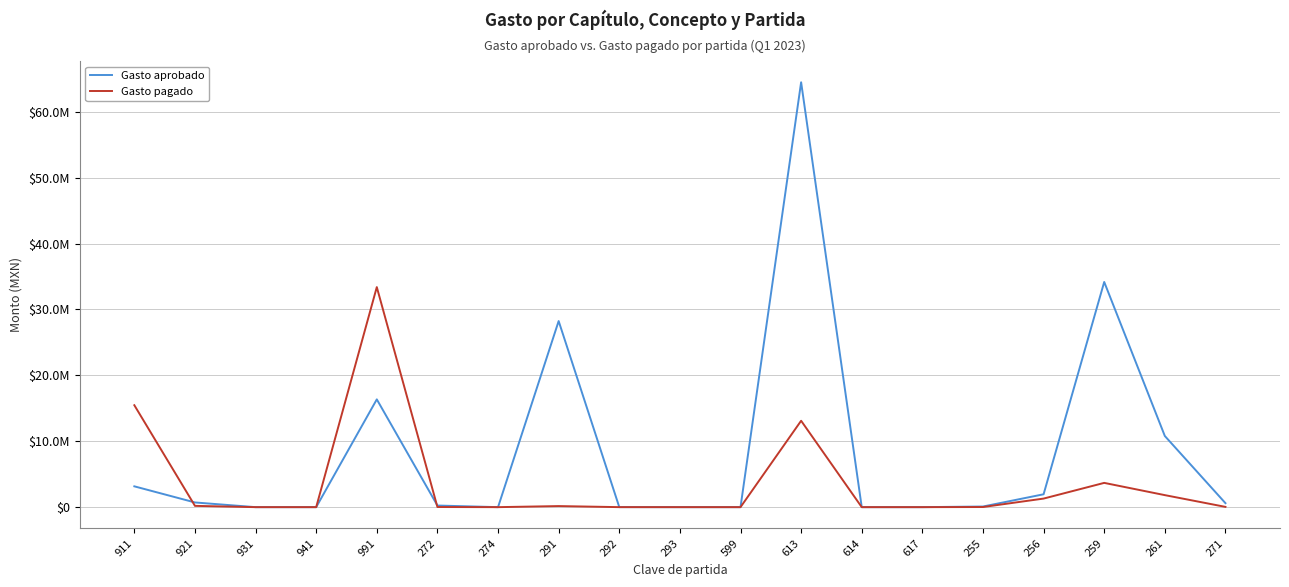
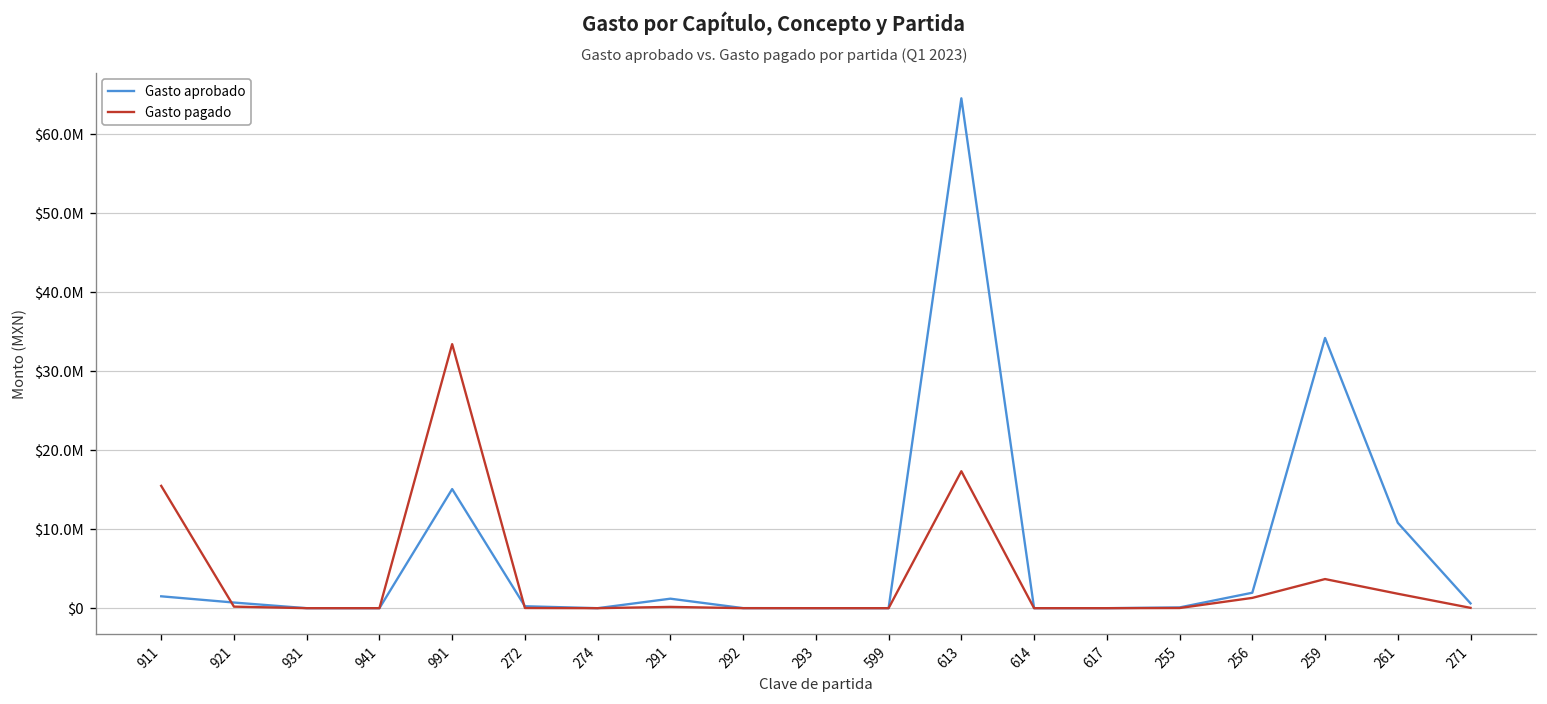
  {
    "Gasto aprobado": {
-     "911": "$3000000",
+     "911": "$2000000",
      "921": "$1000000",
-     "991": "$16000000",
-     "291": "$28000000",
+     "991": "$15000000",
+     "291": "$1000000",
      "613": "$64000000",
      "256": "$2000000",
      "259": "$34000000",
      "261": "$11000000",
      "271": "$1000000"
    },
    "Gasto pagado": {
      "911": "$15000000",
      "921": "$0",
      "991": "$33000000",
      "291": "$0",
-     "613": "$13000000",
+     "613": "$17000000",
      "256": "$1000000",
      "259": "$4000000",
      "261": "$2000000",
      "271": "$0"
    }
  }
